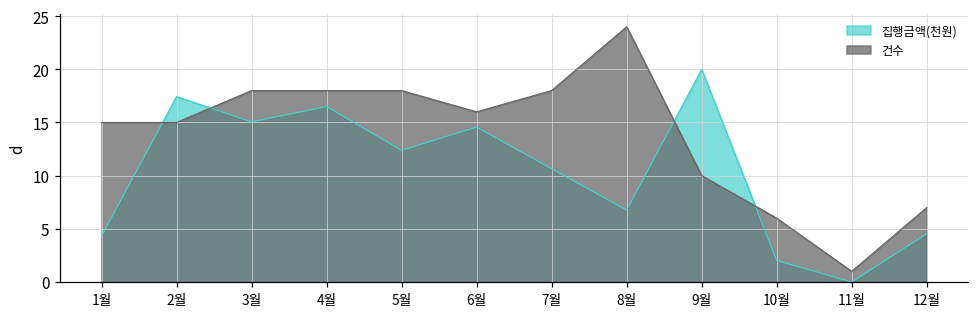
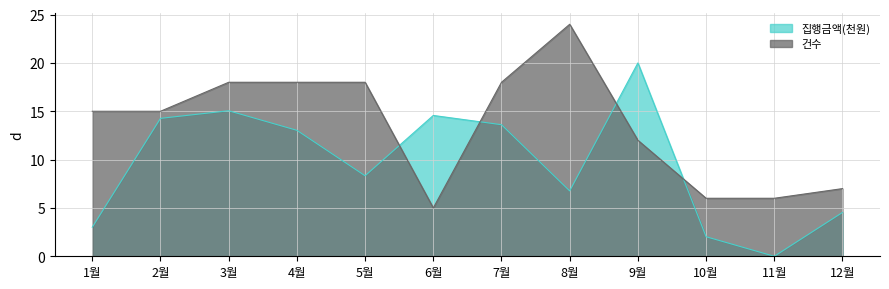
  {
    "집행금액(천원)": {
-     "1월": 4,
-     "2월": 17,
+     "1월": 3,
+     "2월": 14,
      "3월": 15,
-     "4월": 17,
-     "5월": 12,
+     "4월": 13,
+     "5월": 8,
      "6월": 15,
-     "7월": 11,
+     "7월": 14,
      "8월": 7,
      "9월": 20,
      "10월": 2,
      "11월": 0,
      "12월": 5
    },
    "건수": {
      "1월": 15,
      "2월": 15,
      "3월": 18,
      "4월": 18,
      "5월": 18,
-     "6월": 16,
+     "6월": 5,
      "7월": 18,
      "8월": 24,
-     "9월": 10,
+     "9월": 12,
      "10월": 6,
-     "11월": 1,
+     "11월": 6,
      "12월": 7
    }
  }
